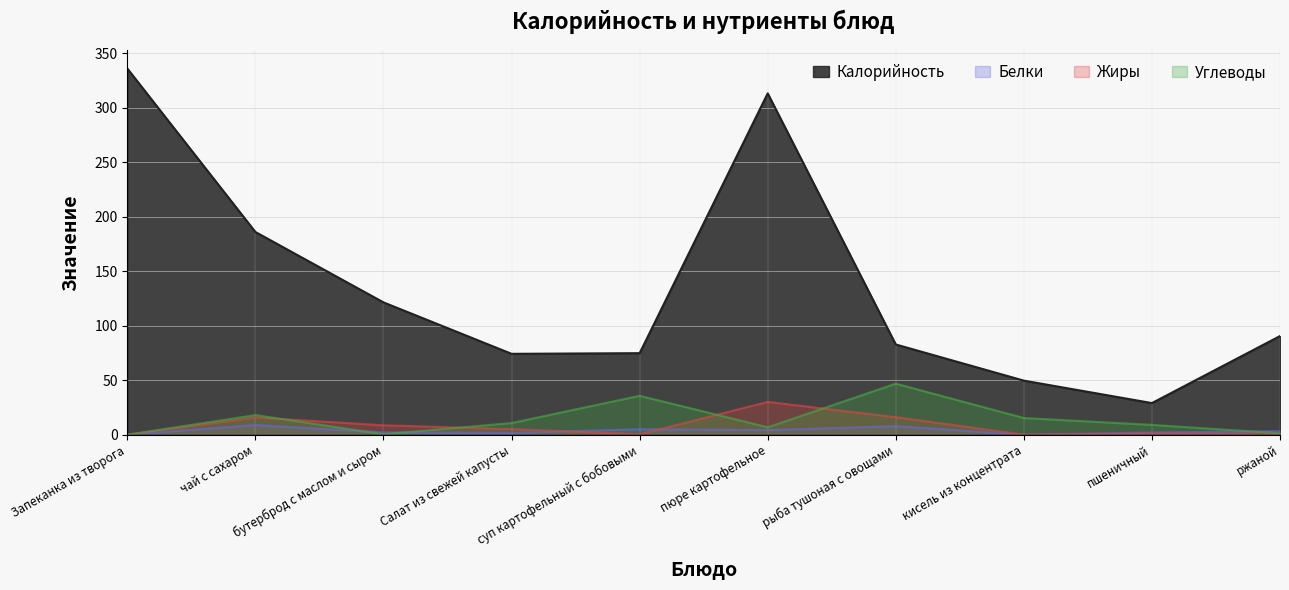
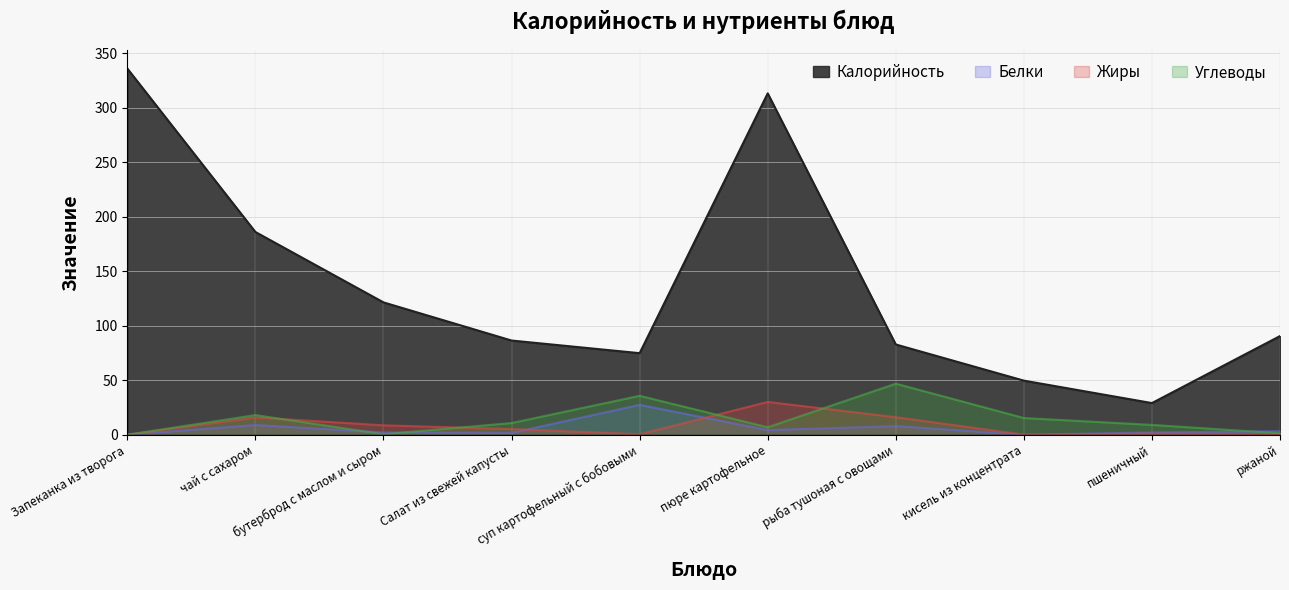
  {
    "Калорийность": {
      "Запеканка из творога": 336,
      "чай с сахаром": 186,
      "бутерброд с маслом и сыром": 121,
-     "Салат из свежей капусты": 74,
+     "Салат из свежей капусты": 86,
      "суп картофельный с бобовыми": 75,
      "пюре картофельное": 313,
      "рыба тушоная с овощами": 83,
      "кисель из концентрата": 50,
      "пшеничный": 29,
      "ржаной": 91
    },
    "Белки": {
      "чай с сахаром": 9,
      "Салат из свежей капусты": 2,
-     "суп картофельный с бобовыми": 5,
+     "суп картофельный с бобовыми": 27,
      "пюре картофельное": 4,
      "рыба тушоная с овощами": 8
    },
    "Жиры": {
      "бутерброд с маслом и сыром": 9,
      "Салат из свежей капусты": 5,
      "суп картофельный с бобовыми": 0,
      "пюре картофельное": 30,
      "рыба тушоная с овощами": 16
    },
    "Углеводы": {
      "Салат из свежей капусты": 11,
      "суп картофельный с бобовыми": 36,
      "пюре картофельное": 7,
      "рыба тушоная с овощами": 47,
      "кисель из концентрата": 15,
      "пшеничный": 9
    }
  }
